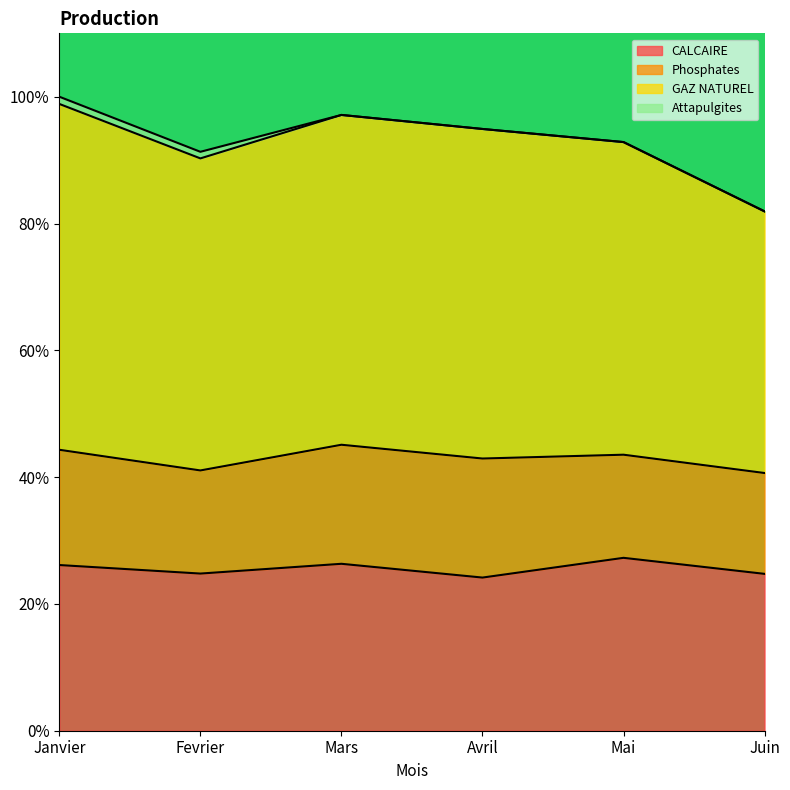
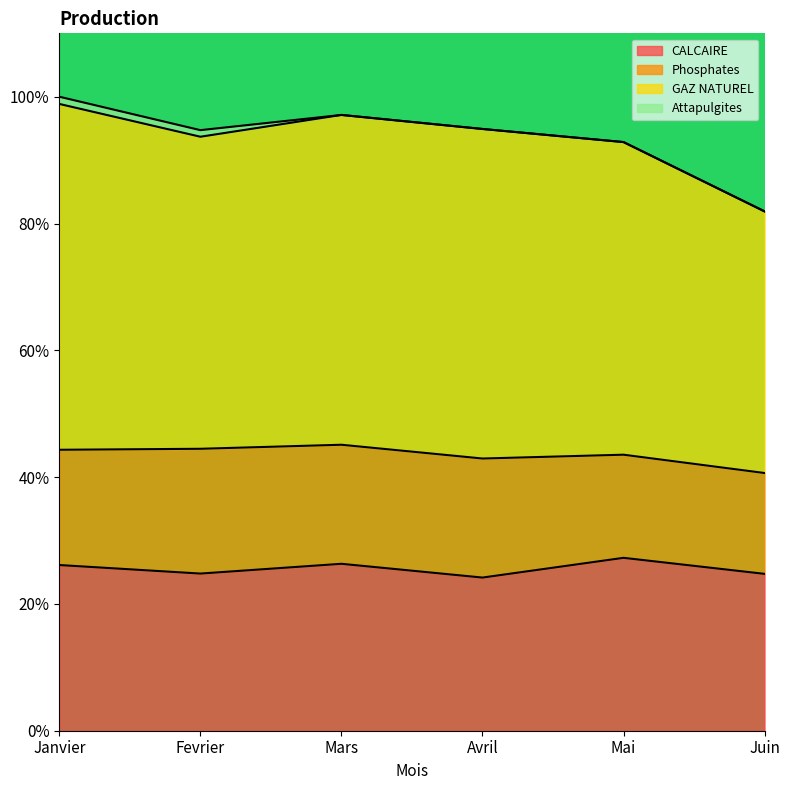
  {
    "CALCAIRE": {
      "Janvier": "26%",
      "Fevrier": "25%",
      "Mars": "26%",
      "Avril": "24%",
      "Mai": "27%",
      "Juin": "25%"
    },
    "Phosphates": {
      "Janvier": "18%",
-     "Fevrier": "16%",
+     "Fevrier": "20%",
      "Mars": "19%",
      "Avril": "19%",
      "Mai": "16%",
      "Juin": "16%"
    },
    "GAZ NATUREL": {
      "Janvier": "55%",
      "Fevrier": "49%"
    },
    "Attapulgites": {
      "Janvier": "1%",
      "Fevrier": "1%"
    }
  }
